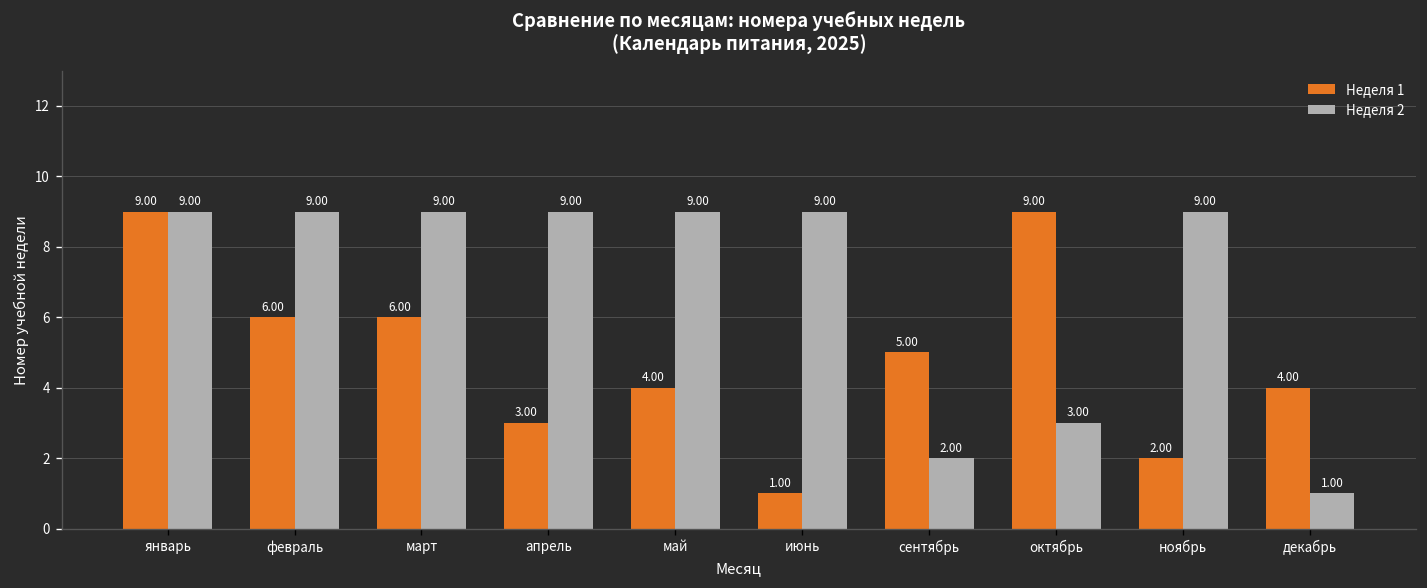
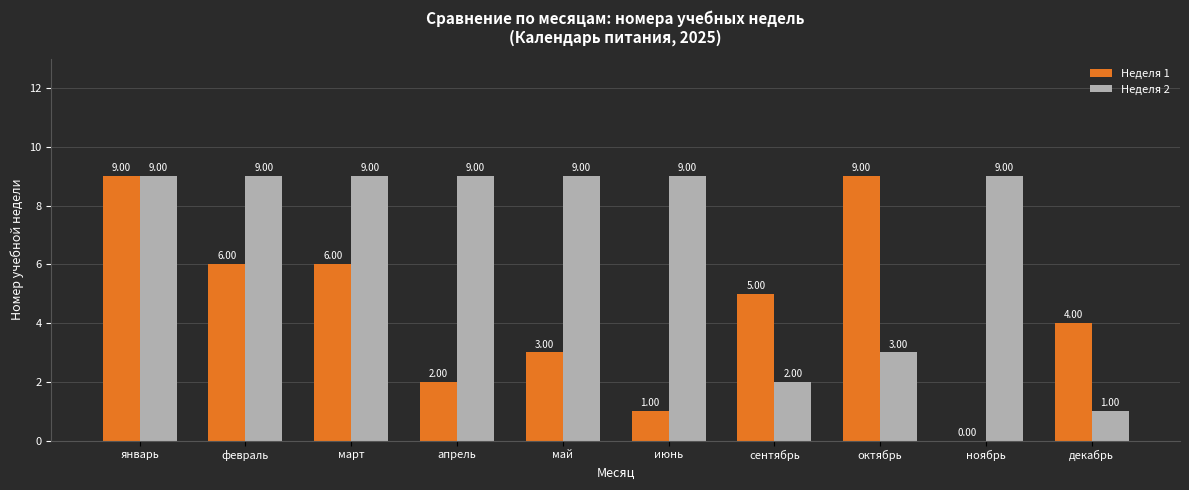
  {
    "Неделя 1": {
      "январь": 9.00,
      "февраль": 6.00,
      "март": 6.00,
-     "апрель": 3.00,
-     "май": 4.00,
+     "апрель": 2.00,
+     "май": 3.00,
      "июнь": 1.00,
      "сентябрь": 5.00,
      "октябрь": 9.00,
-     "ноябрь": 2.00,
+     "ноябрь": 0.00,
      "декабрь": 4.00
    },
    "Неделя 2": {
      "январь": 9.00,
      "февраль": 9.00,
      "март": 9.00,
      "апрель": 9.00,
      "май": 9.00,
      "июнь": 9.00,
      "сентябрь": 2.00,
      "октябрь": 3.00,
      "ноябрь": 9.00,
      "декабрь": 1.00
    }
  }
